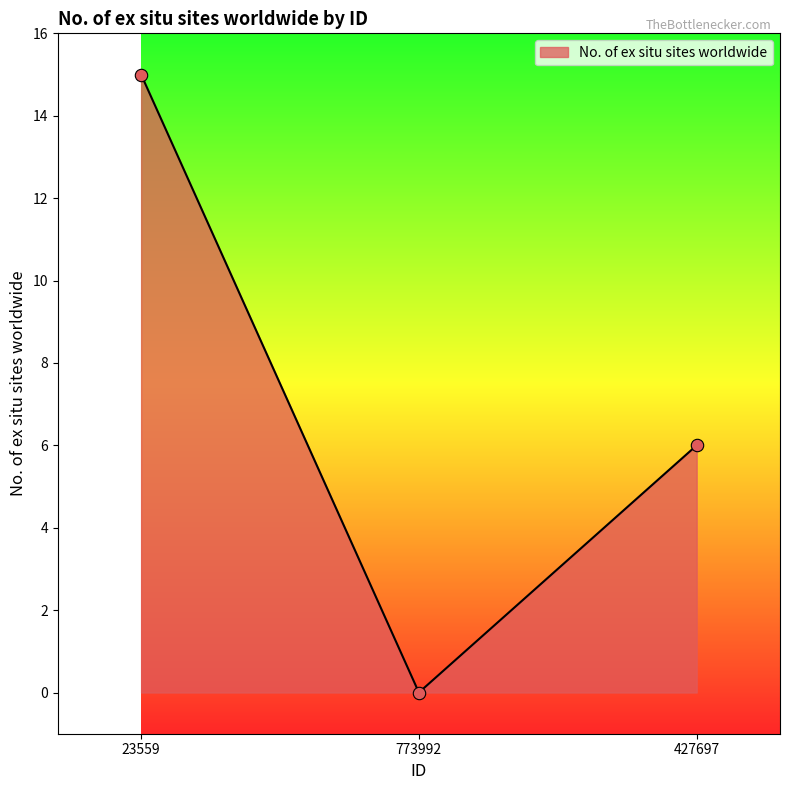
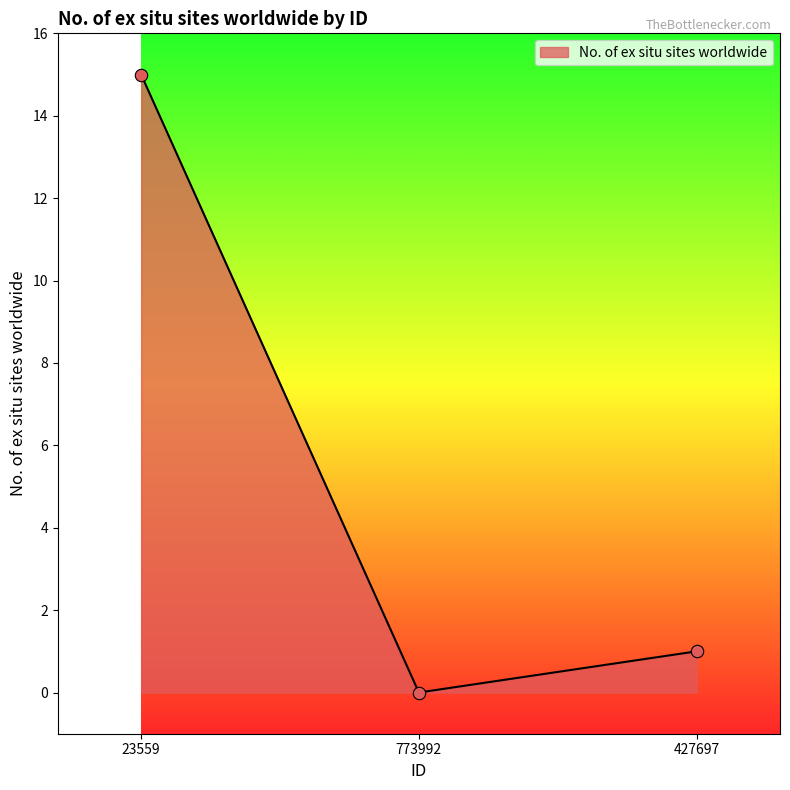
  {
    "23559": 15,
    "773992": 0,
-   "427697": 6
+   "427697": 1
  }
